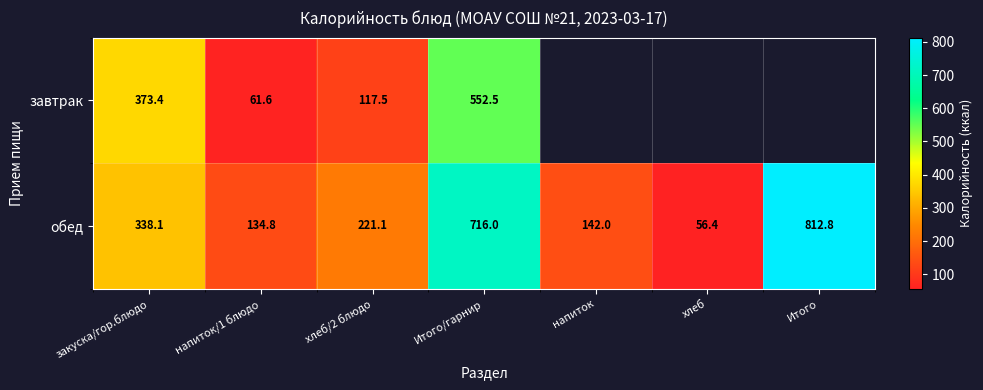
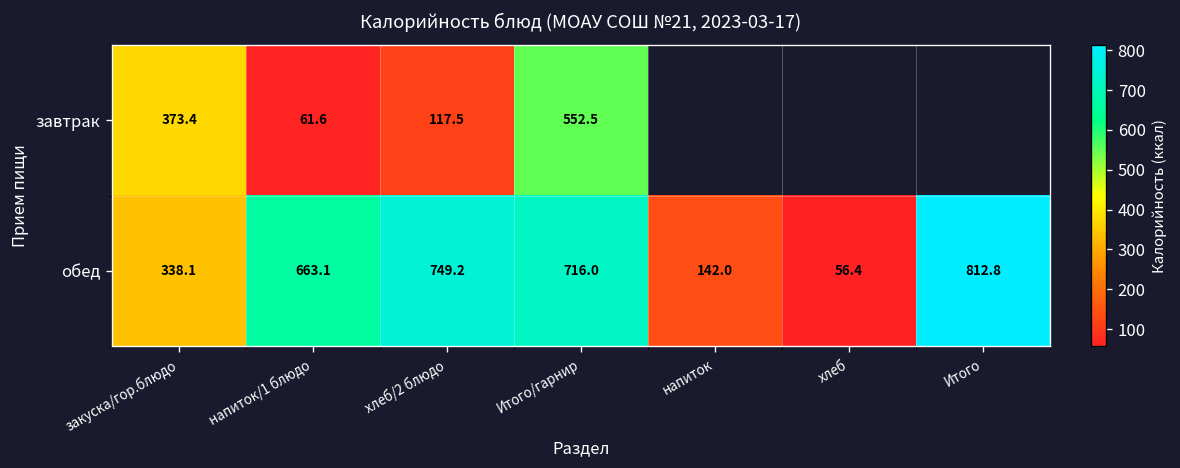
  {
    "завтрак": {
      "закуска/гор.блюдо": 373.4,
      "напиток/1 блюдо": 61.6,
      "хлеб/2 блюдо": 117.5,
      "Итого/гарнир": 552.5
    },
    "обед": {
      "закуска/гор.блюдо": 338.1,
-     "напиток/1 блюдо": 134.8,
-     "хлеб/2 блюдо": 221.1,
+     "напиток/1 блюдо": 663.1,
+     "хлеб/2 блюдо": 749.2,
      "Итого/гарнир": 716.0,
      "напиток": 142.0,
      "хлеб": 56.4,
      "Итого": 812.8
    }
  }
